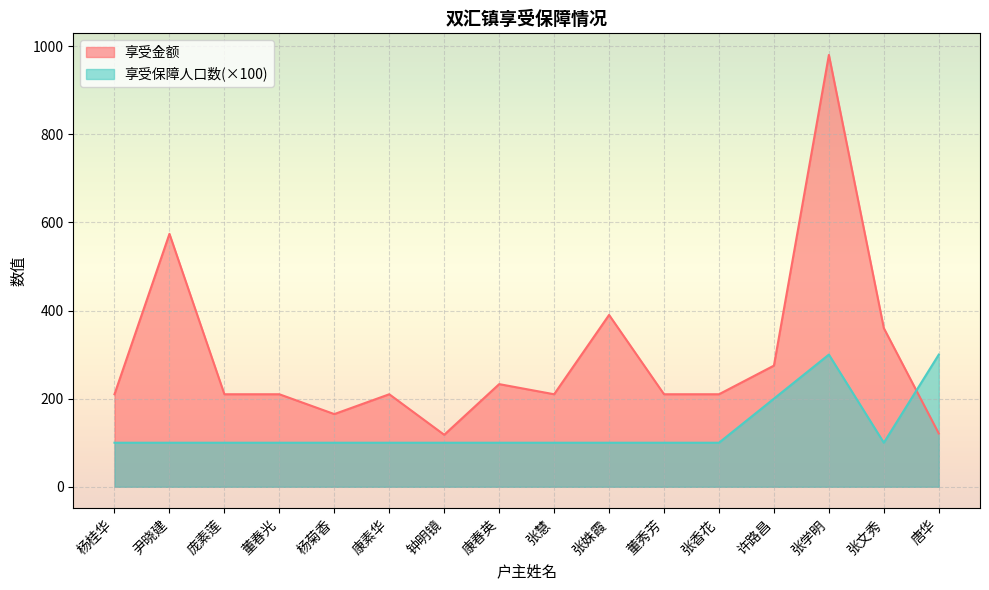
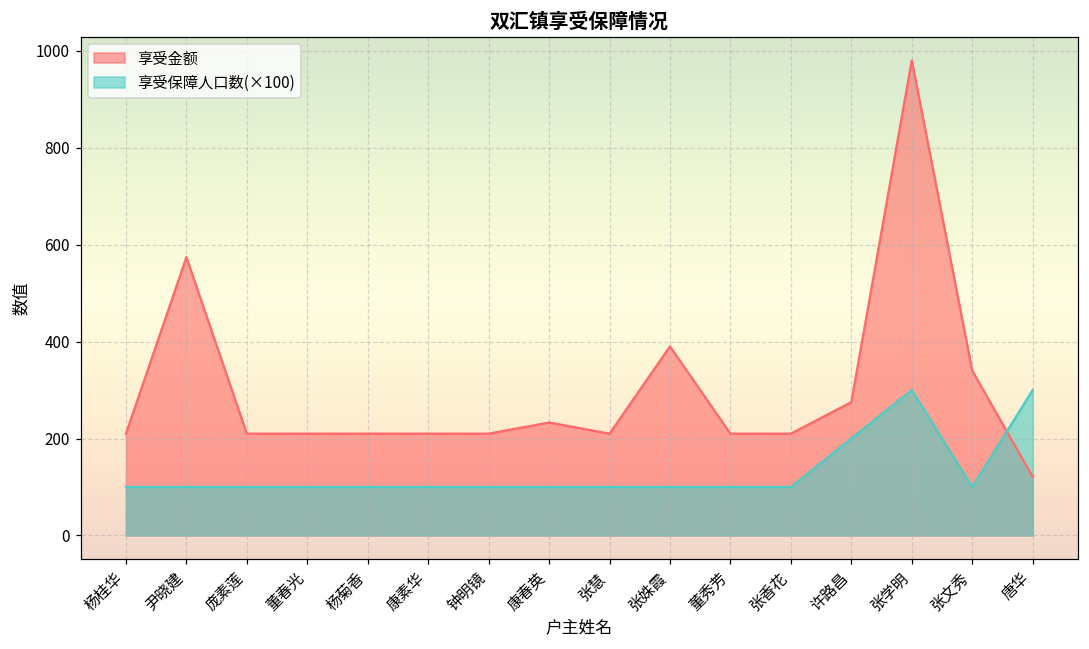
  {
    "享受金额": {
      "杨桂华": 210,
      "尹晓建": 570,
      "庞素莲": 210,
      "董春光": 210,
-     "杨菊香": 170,
+     "杨菊香": 210,
      "康素华": 210,
-     "钟明镜": 120,
+     "钟明镜": 210,
      "康春英": 230,
      "张慧": 210,
      "张姝霞": 390,
      "董秀芳": 210,
      "张香花": 210,
      "许路昌": 280,
      "张学明": 980,
-     "张文秀": 360,
+     "张文秀": 340,
      "唐华": 120
    },
    "享受保障人口数(×100)": {
      "杨桂华": 100,
      "尹晓建": 100,
      "庞素莲": 100,
      "董春光": 100,
      "杨菊香": 100,
      "康素华": 100,
      "钟明镜": 100,
      "康春英": 100,
      "张慧": 100,
      "张姝霞": 100,
      "董秀芳": 100,
      "张香花": 100,
      "许路昌": 200,
      "张学明": 300,
      "张文秀": 100,
      "唐华": 300
    }
  }
